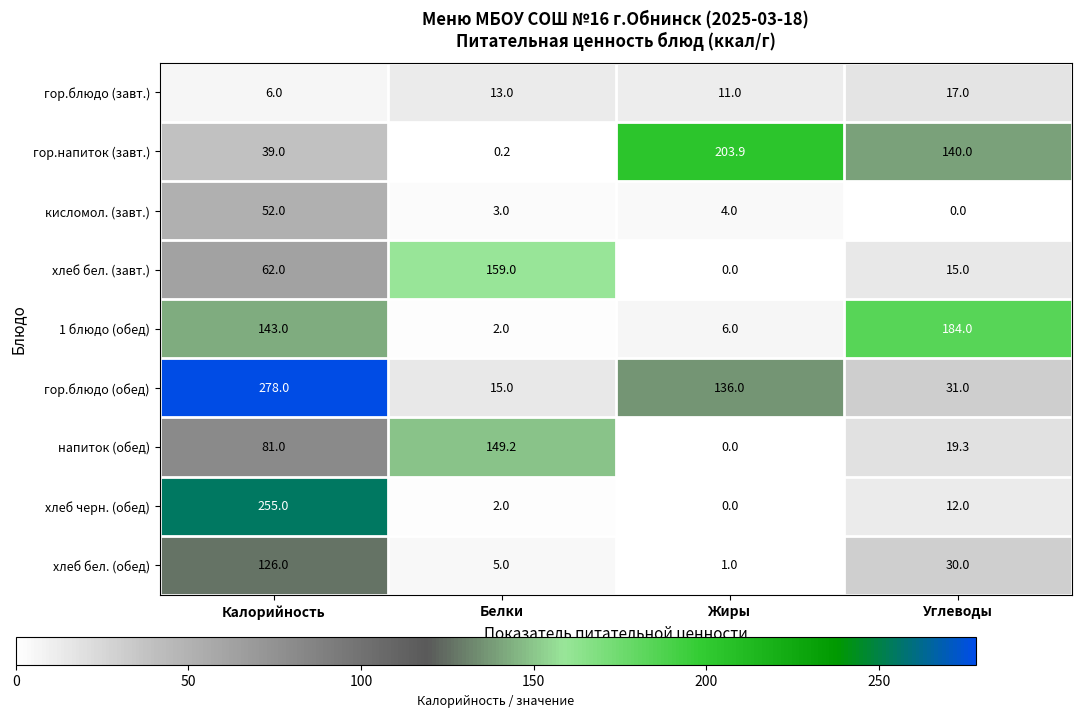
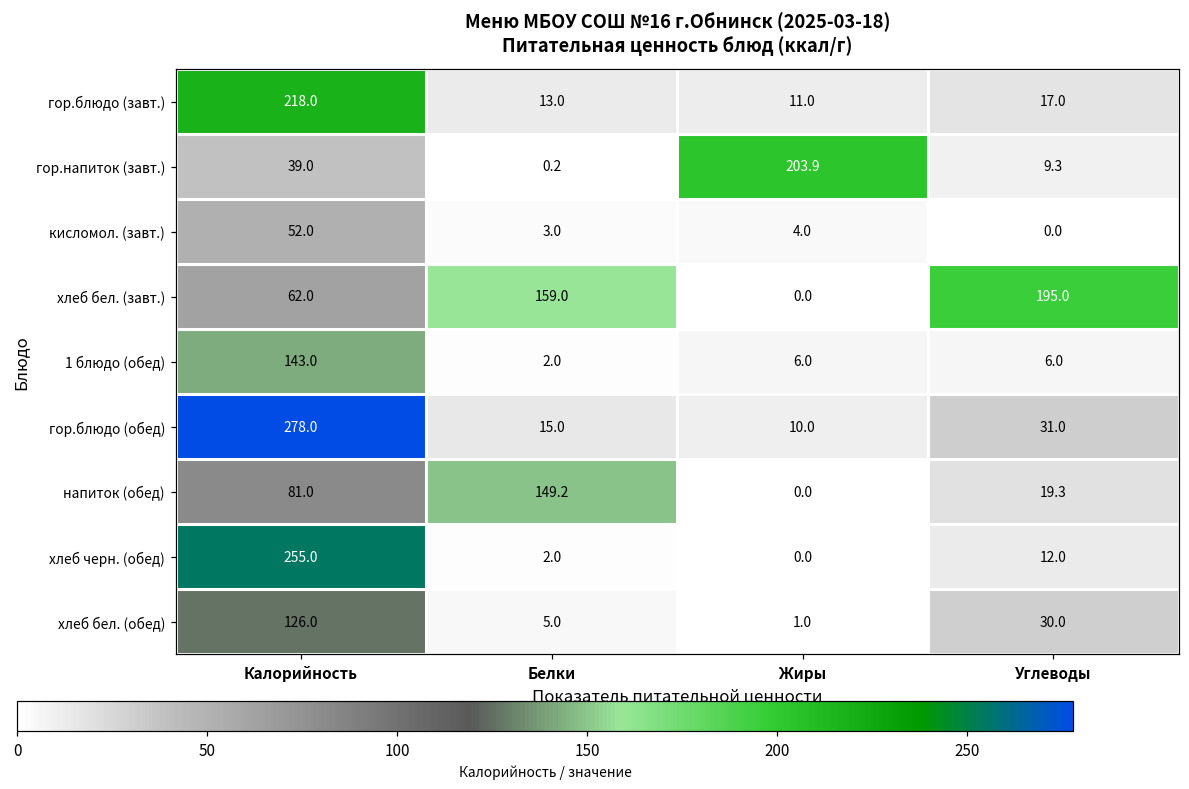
  {
    "гор.блюдо (завт.)": {
-     "Калорийность": 6.0,
+     "Калорийность": 218.0,
      "Белки": 13.0,
      "Жиры": 11.0,
      "Углеводы": 17.0
    },
    "гор.напиток (завт.)": {
      "Калорийность": 39.0,
      "Белки": 0.2,
      "Жиры": 203.9,
-     "Углеводы": 140.0
+     "Углеводы": 9.3
    },
    "кисломол. (завт.)": {
      "Калорийность": 52.0,
      "Белки": 3.0,
      "Жиры": 4.0,
      "Углеводы": 0.0
    },
    "хлеб бел. (завт.)": {
      "Калорийность": 62.0,
      "Белки": 159.0,
      "Жиры": 0.0,
-     "Углеводы": 15.0
+     "Углеводы": 195.0
    },
    "1 блюдо (обед)": {
      "Калорийность": 143.0,
      "Белки": 2.0,
      "Жиры": 6.0,
-     "Углеводы": 184.0
+     "Углеводы": 6.0
    },
    "гор.блюдо (обед)": {
      "Калорийность": 278.0,
      "Белки": 15.0,
-     "Жиры": 136.0,
+     "Жиры": 10.0,
      "Углеводы": 31.0
    },
    "напиток (обед)": {
      "Калорийность": 81.0,
      "Белки": 149.2,
      "Жиры": 0.0,
      "Углеводы": 19.3
    },
    "хлеб черн. (обед)": {
      "Калорийность": 255.0,
      "Белки": 2.0,
      "Жиры": 0.0,
      "Углеводы": 12.0
    },
    "хлеб бел. (обед)": {
      "Калорийность": 126.0,
      "Белки": 5.0,
      "Жиры": 1.0,
      "Углеводы": 30.0
    }
  }
